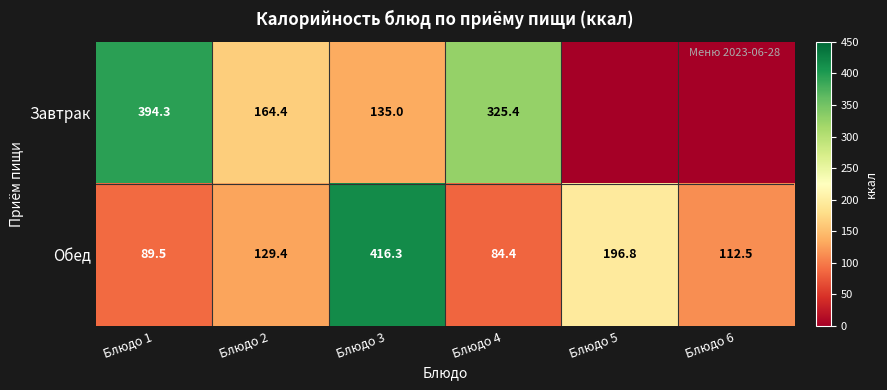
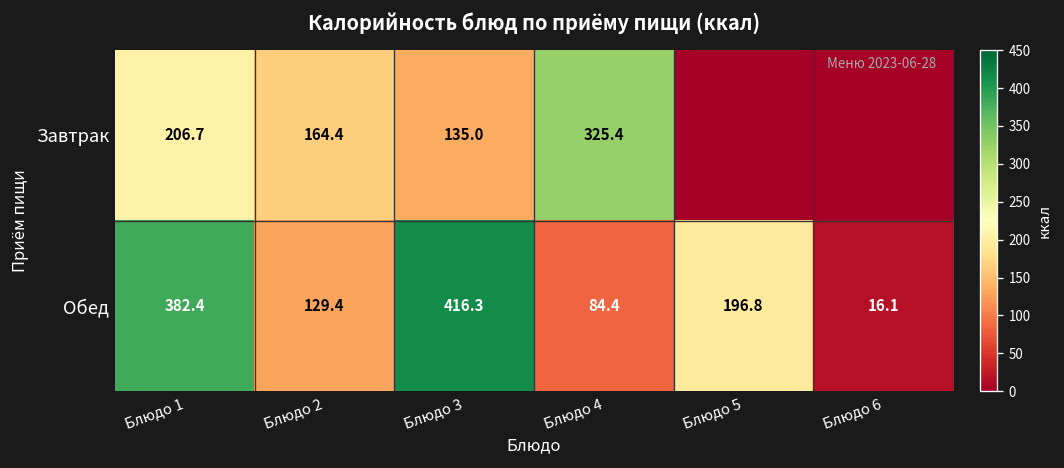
  {
    "Завтрак": {
-     "Блюдо 1": 394.3,
+     "Блюдо 1": 206.7,
      "Блюдо 2": 164.4,
      "Блюдо 3": 135.0,
      "Блюдо 4": 325.4
    },
    "Обед": {
-     "Блюдо 1": 89.5,
+     "Блюдо 1": 382.4,
      "Блюдо 2": 129.4,
      "Блюдо 3": 416.3,
      "Блюдо 4": 84.4,
      "Блюдо 5": 196.8,
-     "Блюдо 6": 112.5
+     "Блюдо 6": 16.1
    }
  }
